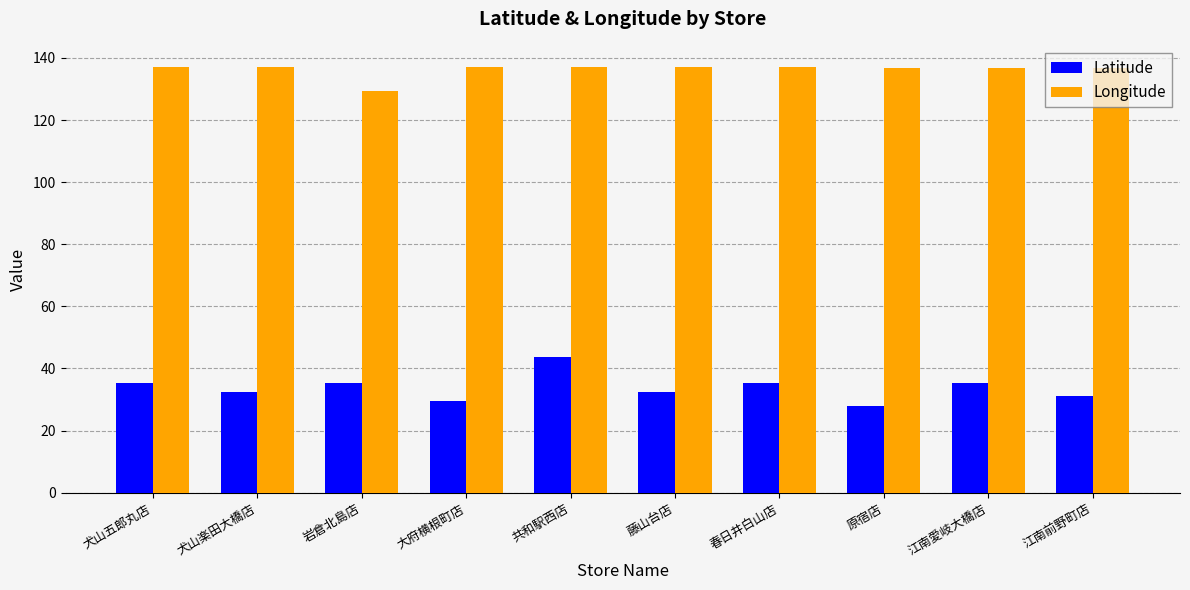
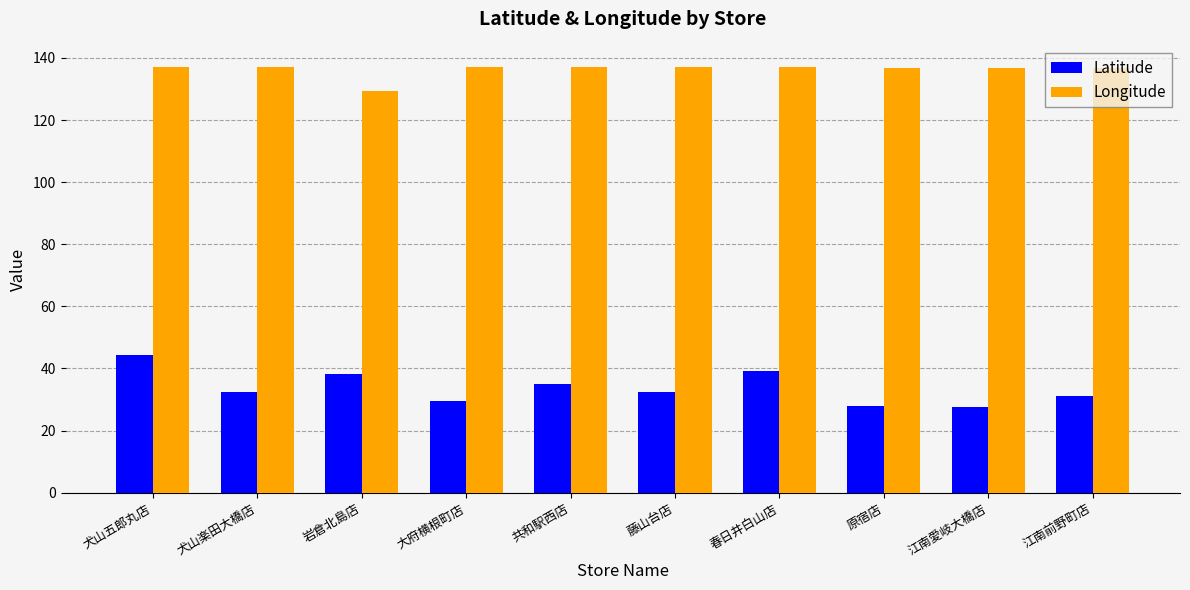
  {
    "Latitude": {
-     "犬山五郎丸店": 35,
+     "犬山五郎丸店": 44,
      "犬山楽田大橋店": 33,
-     "岩倉北島店": 35,
+     "岩倉北島店": 38,
      "大府横根町店": 30,
-     "共和駅西店": 44,
+     "共和駅西店": 35,
      "藤山台店": 32,
-     "春日井白山店": 35,
+     "春日井白山店": 39,
      "原宿店": 28,
-     "江南愛岐大橋店": 35,
+     "江南愛岐大橋店": 28,
      "江南前野町店": 31
    },
    "Longitude": {
      "犬山五郎丸店": 137,
      "犬山楽田大橋店": 137,
      "岩倉北島店": 129,
      "大府横根町店": 137,
      "共和駅西店": 137,
      "藤山台店": 137,
      "春日井白山店": 137,
      "原宿店": 137,
      "江南愛岐大橋店": 137
    }
  }
